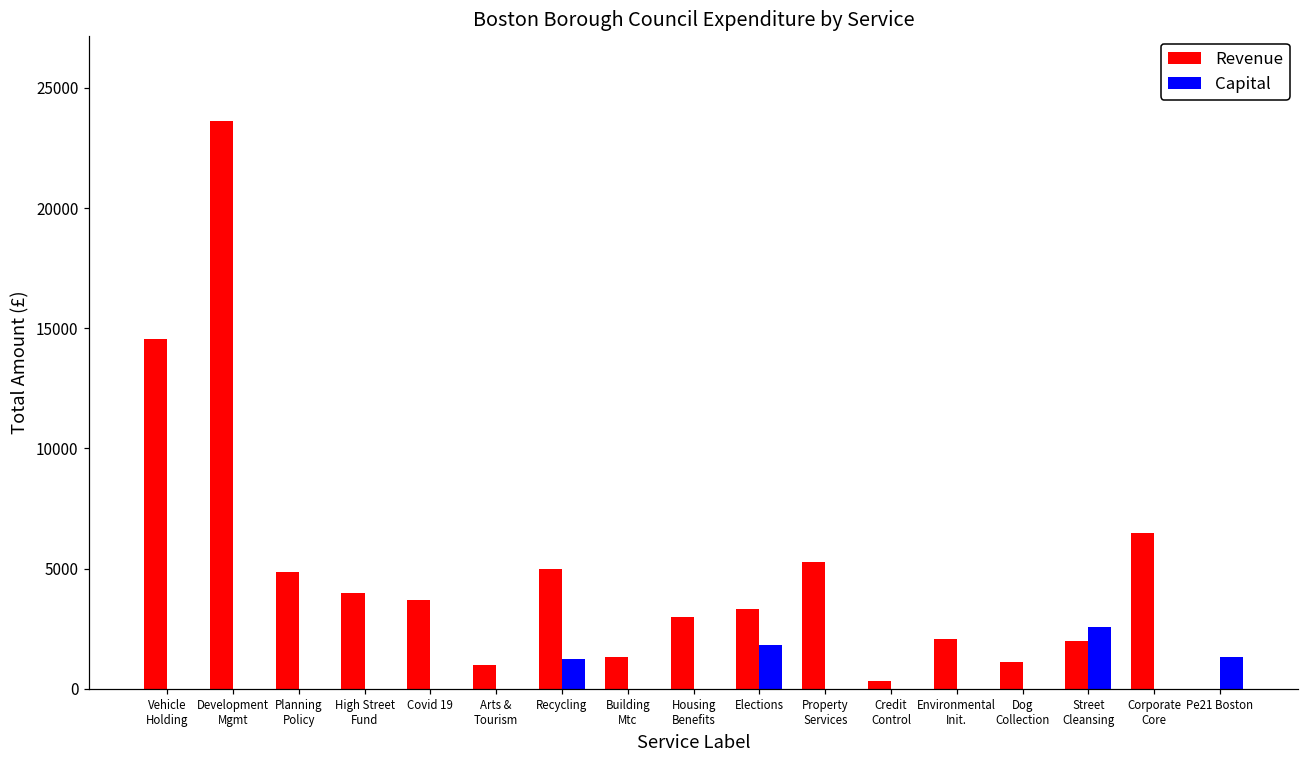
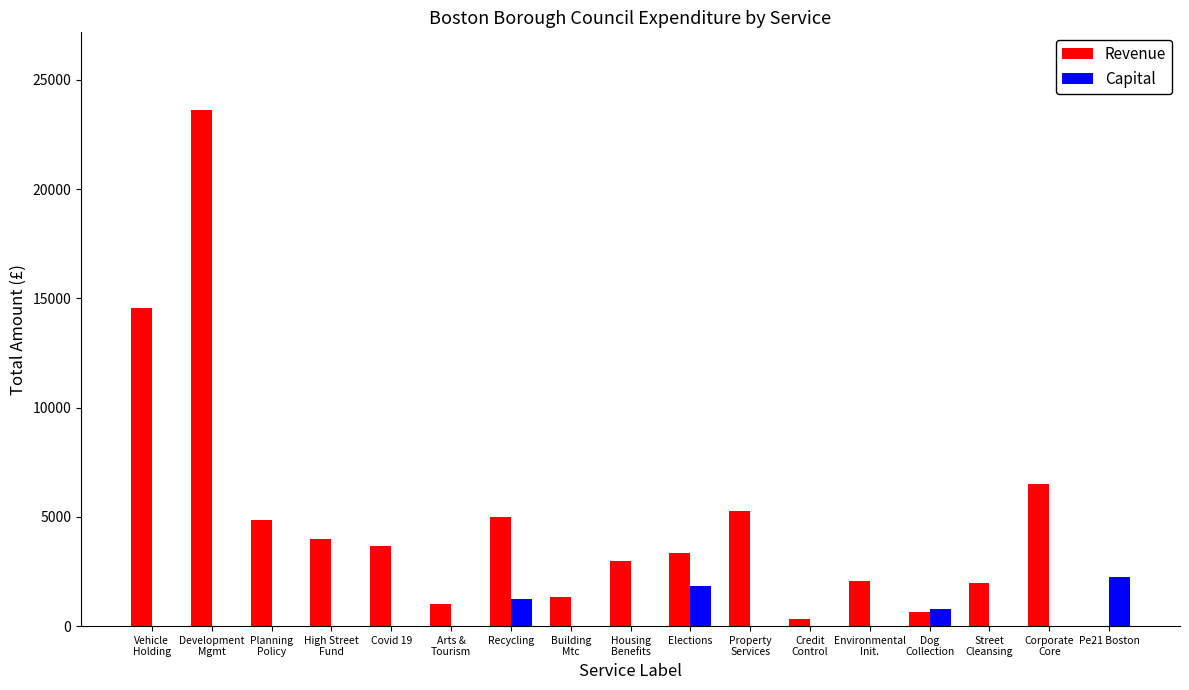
  {
    "Revenue": {
      "Vehicle Holding": 14600,
      "Development Mgmt": 23600,
      "Planning Policy": 4900,
      "High Street Fund": 4000,
      "Covid 19": 3700,
      "Arts & Tourism": 1000,
      "Recycling": 5000,
      "Building Mtc": 1300,
      "Housing Benefits": 3000,
      "Elections": 3300,
      "Property Services": 5300,
      "Credit Control": 300,
      "Environmental Init.": 2100,
-     "Dog Collection": 1100,
+     "Dog Collection": 700,
      "Street Cleansing": 2000,
      "Corporate Core": 6500,
      "Pe21 Boston": 0
    },
    "Capital": {
      "Vehicle Holding": 0,
      "Development Mgmt": 0,
      "Planning Policy": 0,
      "High Street Fund": 0,
      "Covid 19": 0,
      "Arts & Tourism": 0,
      "Recycling": 1300,
      "Building Mtc": 0,
      "Housing Benefits": 0,
      "Elections": 1800,
      "Property Services": 0,
      "Credit Control": 0,
      "Environmental Init.": 0,
-     "Dog Collection": 0,
-     "Street Cleansing": 2600,
+     "Dog Collection": 800,
+     "Street Cleansing": 0,
      "Corporate Core": 0,
-     "Pe21 Boston": 1300
+     "Pe21 Boston": 2300
    }
  }
